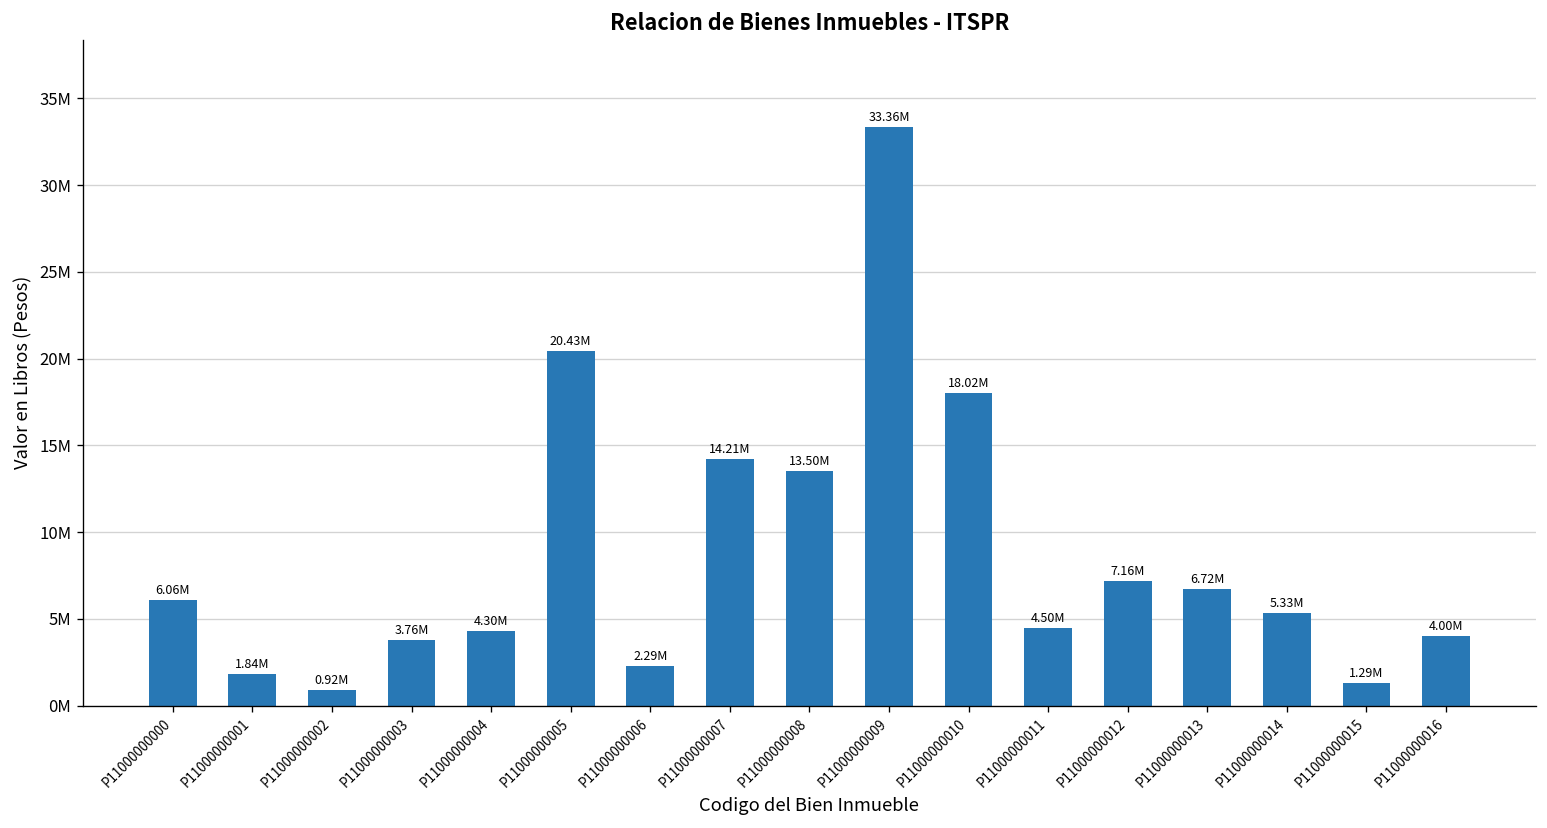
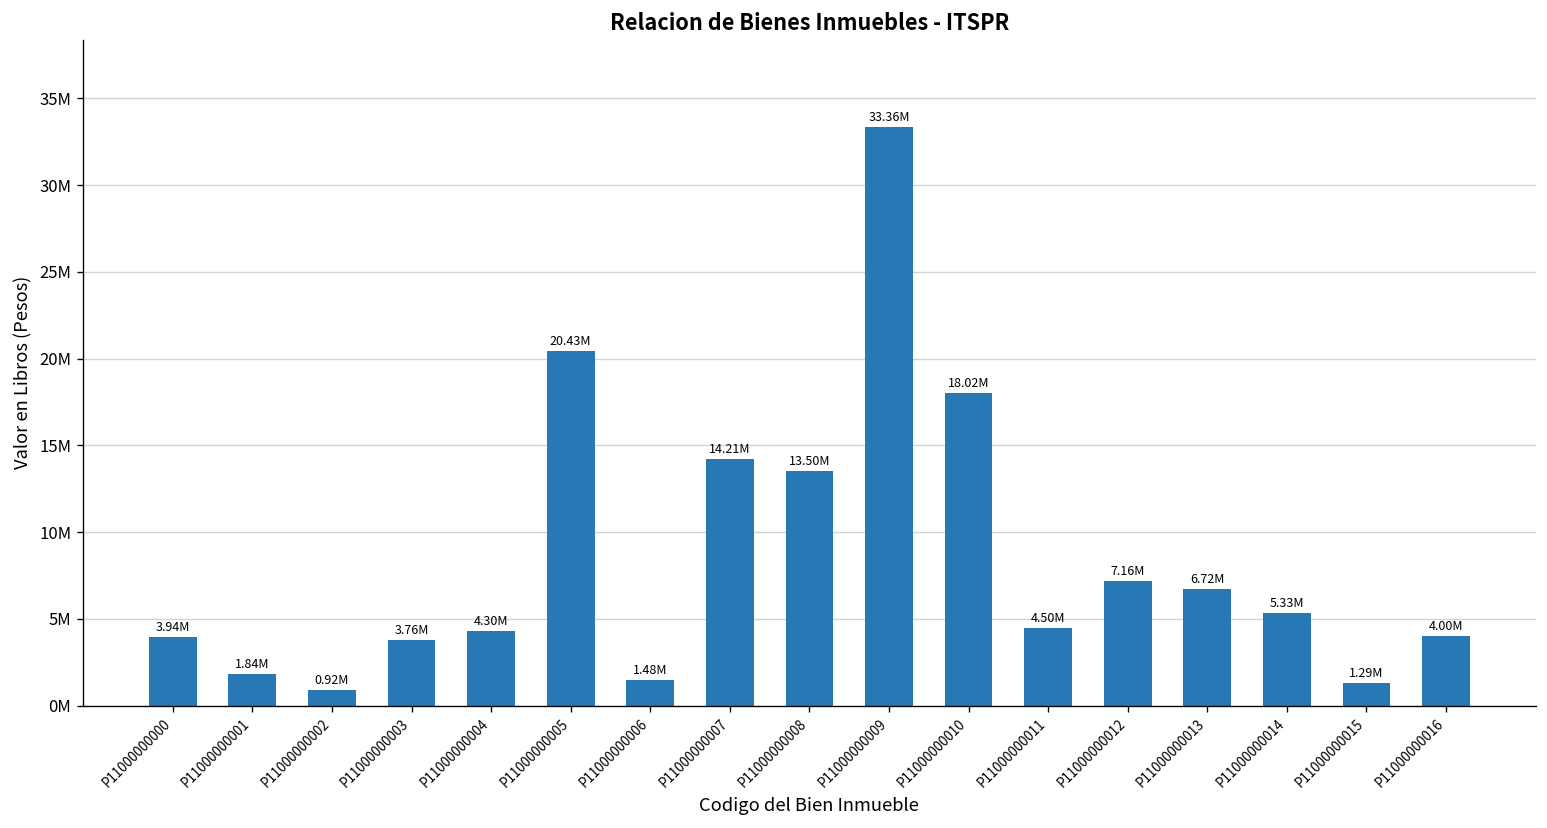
  {
-   "P11000000000": "6.06M",
+   "P11000000000": "3.94M",
    "P11000000001": "1.84M",
    "P11000000002": "0.92M",
    "P11000000003": "3.76M",
    "P11000000004": "4.30M",
    "P11000000005": "20.43M",
-   "P11000000006": "2.29M",
+   "P11000000006": "1.48M",
    "P11000000007": "14.21M",
    "P11000000008": "13.50M",
    "P11000000009": "33.36M",
    "P11000000010": "18.02M",
    "P11000000011": "4.50M",
    "P11000000012": "7.16M",
    "P11000000013": "6.72M",
    "P11000000014": "5.33M",
    "P11000000015": "1.29M",
    "P11000000016": "4.00M"
  }
